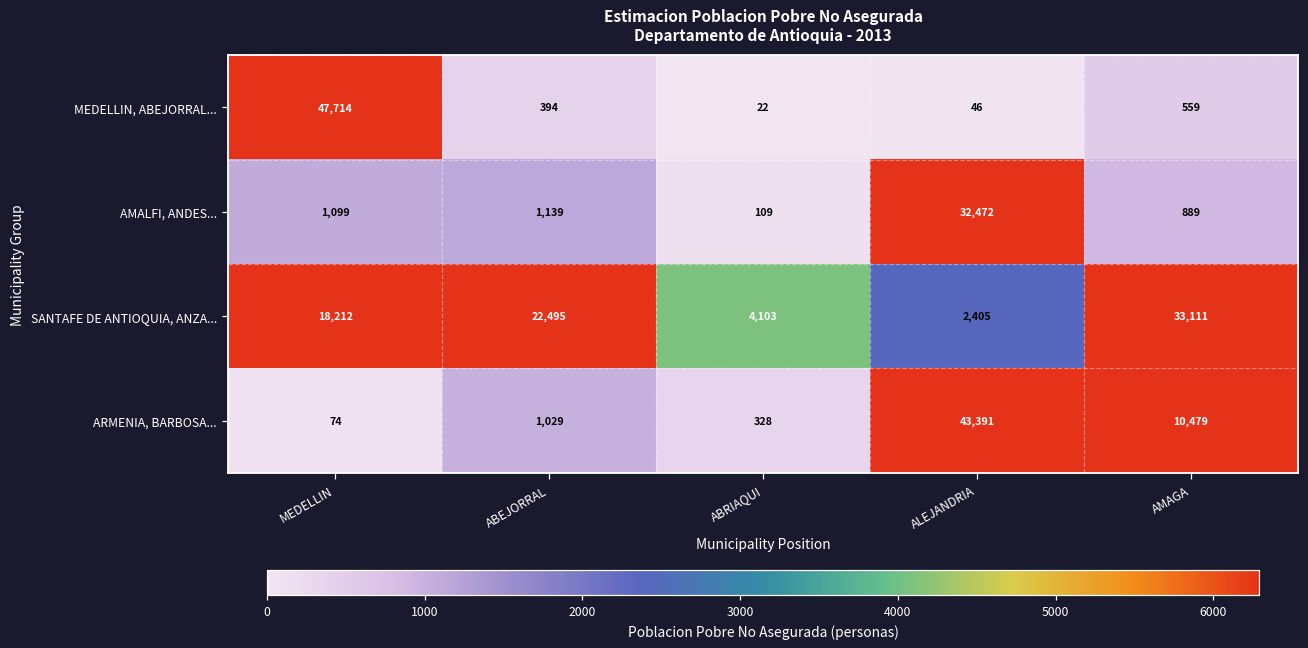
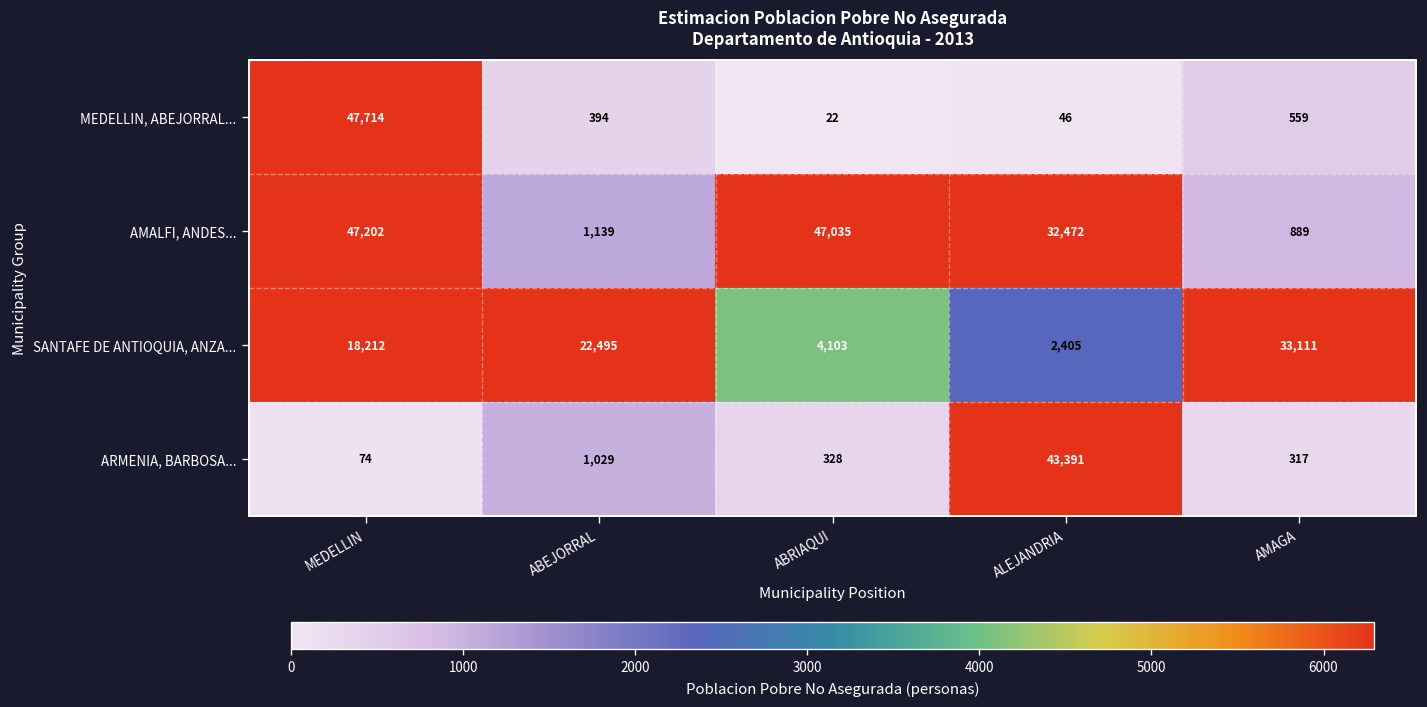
  {
    "MEDELLIN, ABEJORRAL...": {
      "MEDELLIN": "47,714",
      "ABEJORRAL": "394",
      "ABRIAQUI": "22",
      "ALEJANDRIA": "46",
      "AMAGA": "559"
    },
    "AMALFI, ANDES...": {
-     "MEDELLIN": "1,099",
+     "MEDELLIN": "47,202",
      "ABEJORRAL": "1,139",
-     "ABRIAQUI": "109",
+     "ABRIAQUI": "47,035",
      "ALEJANDRIA": "32,472",
      "AMAGA": "889"
    },
    "SANTAFE DE ANTIOQUIA, ANZA...": {
      "MEDELLIN": "18,212",
      "ABEJORRAL": "22,495",
      "ABRIAQUI": "4,103",
      "ALEJANDRIA": "2,405",
      "AMAGA": "33,111"
    },
    "ARMENIA, BARBOSA...": {
      "MEDELLIN": "74",
      "ABEJORRAL": "1,029",
      "ABRIAQUI": "328",
      "ALEJANDRIA": "43,391",
-     "AMAGA": "10,479"
+     "AMAGA": "317"
    }
  }
